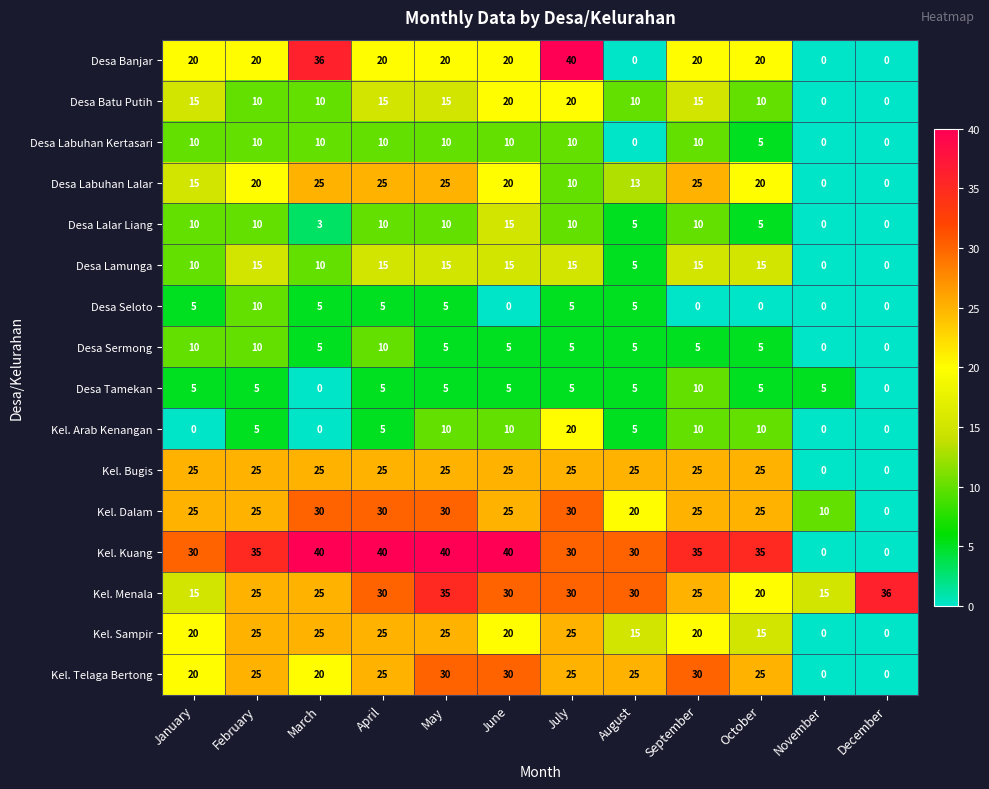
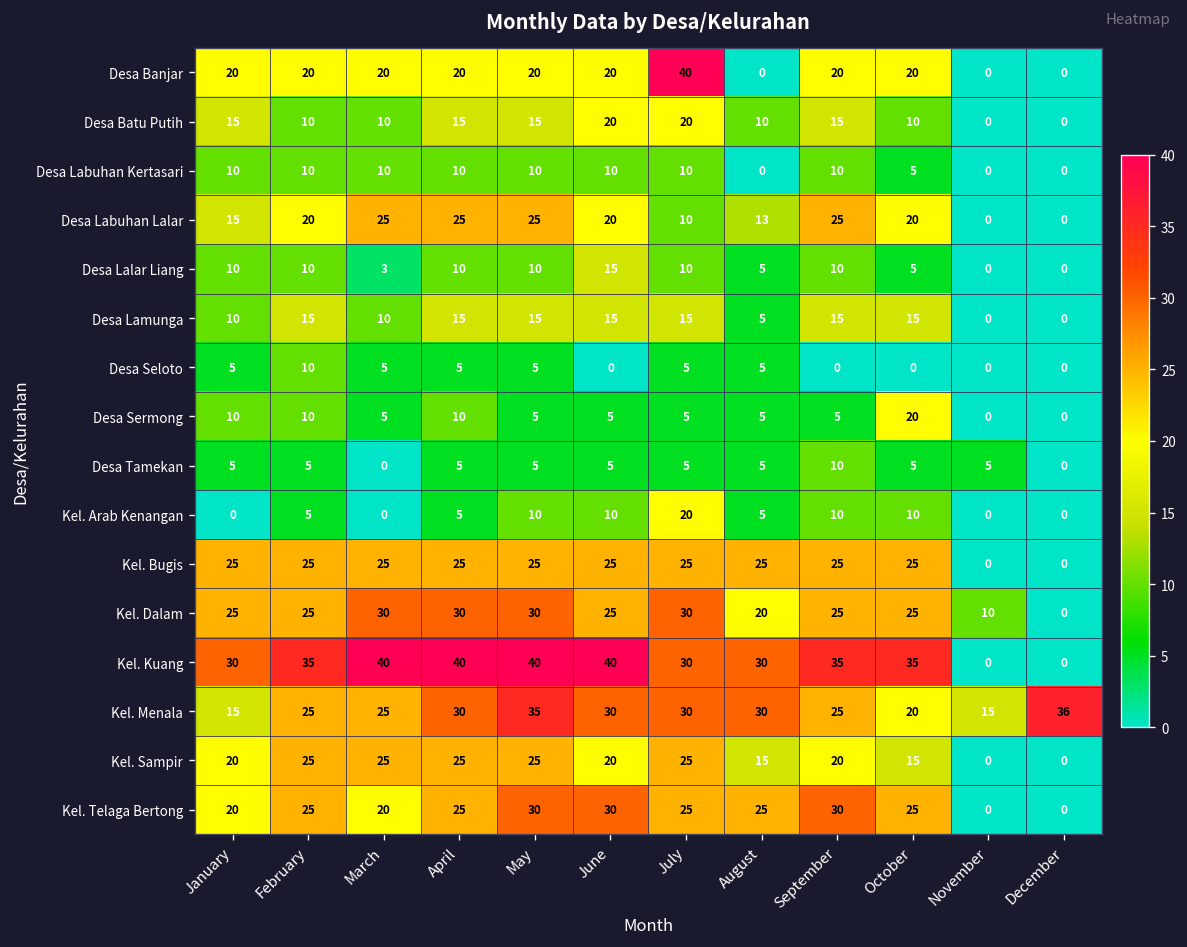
  {
    "Desa Banjar": {
      "January": 20,
      "February": 20,
-     "March": 36,
+     "March": 20,
      "April": 20,
      "May": 20,
      "June": 20,
      "July": 40,
      "August": 0,
      "September": 20,
      "October": 20,
      "November": 0,
      "December": 0
    },
    "Desa Batu Putih": {
      "January": 15,
      "February": 10,
      "March": 10,
      "April": 15,
      "May": 15,
      "June": 20,
      "July": 20,
      "August": 10,
      "September": 15,
      "October": 10,
      "November": 0,
      "December": 0
    },
    "Desa Labuhan Kertasari": {
      "January": 10,
      "February": 10,
      "March": 10,
      "April": 10,
      "May": 10,
      "June": 10,
      "July": 10,
      "August": 0,
      "September": 10,
      "October": 5,
      "November": 0,
      "December": 0
    },
    "Desa Labuhan Lalar": {
      "January": 15,
      "February": 20,
      "March": 25,
      "April": 25,
      "May": 25,
      "June": 20,
      "July": 10,
      "August": 13,
      "September": 25,
      "October": 20,
      "November": 0,
      "December": 0
    },
    "Desa Lalar Liang": {
      "January": 10,
      "February": 10,
      "March": 3,
      "April": 10,
      "May": 10,
      "June": 15,
      "July": 10,
      "August": 5,
      "September": 10,
      "October": 5,
      "November": 0,
      "December": 0
    },
    "Desa Lamunga": {
      "January": 10,
      "February": 15,
      "March": 10,
      "April": 15,
      "May": 15,
      "June": 15,
      "July": 15,
      "August": 5,
      "September": 15,
      "October": 15,
      "November": 0,
      "December": 0
    },
    "Desa Seloto": {
      "January": 5,
      "February": 10,
      "March": 5,
      "April": 5,
      "May": 5,
      "June": 0,
      "July": 5,
      "August": 5,
      "September": 0,
      "October": 0,
      "November": 0,
      "December": 0
    },
    "Desa Sermong": {
      "January": 10,
      "February": 10,
      "March": 5,
      "April": 10,
      "May": 5,
      "June": 5,
      "July": 5,
      "August": 5,
      "September": 5,
-     "October": 5,
+     "October": 20,
      "November": 0,
      "December": 0
    },
    "Desa Tamekan": {
      "January": 5,
      "February": 5,
      "March": 0,
      "April": 5,
      "May": 5,
      "June": 5,
      "July": 5,
      "August": 5,
      "September": 10,
      "October": 5,
      "November": 5,
      "December": 0
    },
    "Kel. Arab Kenangan": {
      "January": 0,
      "February": 5,
      "March": 0,
      "April": 5,
      "May": 10,
      "June": 10,
      "July": 20,
      "August": 5,
      "September": 10,
      "October": 10,
      "November": 0,
      "December": 0
    },
    "Kel. Bugis": {
      "January": 25,
      "February": 25,
      "March": 25,
      "April": 25,
      "May": 25,
      "June": 25,
      "July": 25,
      "August": 25,
      "September": 25,
      "October": 25,
      "November": 0,
      "December": 0
    },
    "Kel. Dalam": {
      "January": 25,
      "February": 25,
      "March": 30,
      "April": 30,
      "May": 30,
      "June": 25,
      "July": 30,
      "August": 20,
      "September": 25,
      "October": 25,
      "November": 10,
      "December": 0
    },
    "Kel. Kuang": {
      "January": 30,
      "February": 35,
      "March": 40,
      "April": 40,
      "May": 40,
      "June": 40,
      "July": 30,
      "August": 30,
      "September": 35,
      "October": 35,
      "November": 0,
      "December": 0
    },
    "Kel. Menala": {
      "January": 15,
      "February": 25,
      "March": 25,
      "April": 30,
      "May": 35,
      "June": 30,
      "July": 30,
      "August": 30,
      "September": 25,
      "October": 20,
      "November": 15,
      "December": 36
    },
    "Kel. Sampir": {
      "January": 20,
      "February": 25,
      "March": 25,
      "April": 25,
      "May": 25,
      "June": 20,
      "July": 25,
      "August": 15,
      "September": 20,
      "October": 15,
      "November": 0,
      "December": 0
    },
    "Kel. Telaga Bertong": {
      "January": 20,
      "February": 25,
      "March": 20,
      "April": 25,
      "May": 30,
      "June": 30,
      "July": 25,
      "August": 25,
      "September": 30,
      "October": 25,
      "November": 0,
      "December": 0
    }
  }
